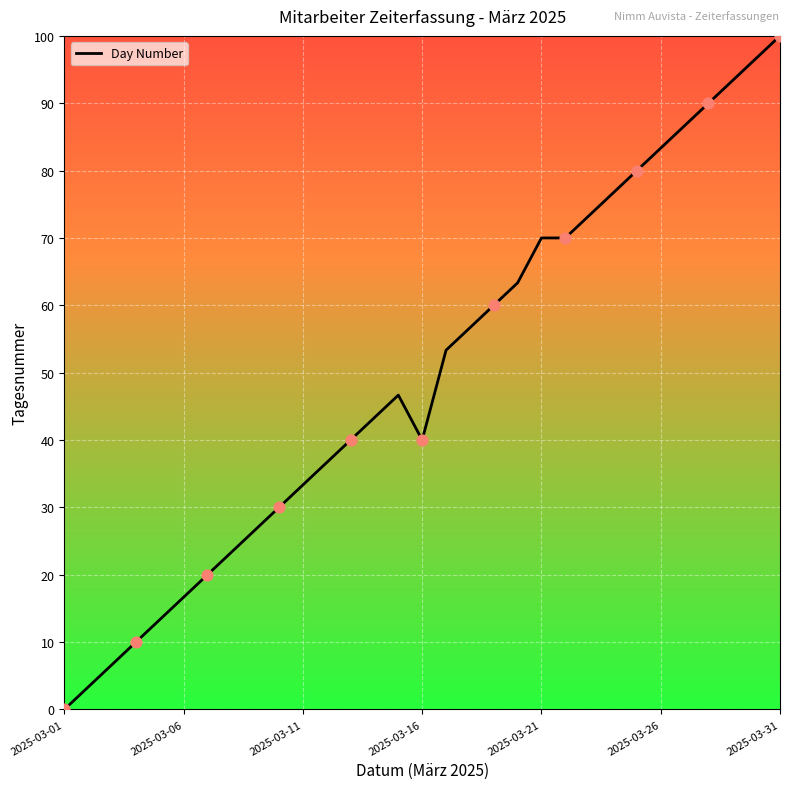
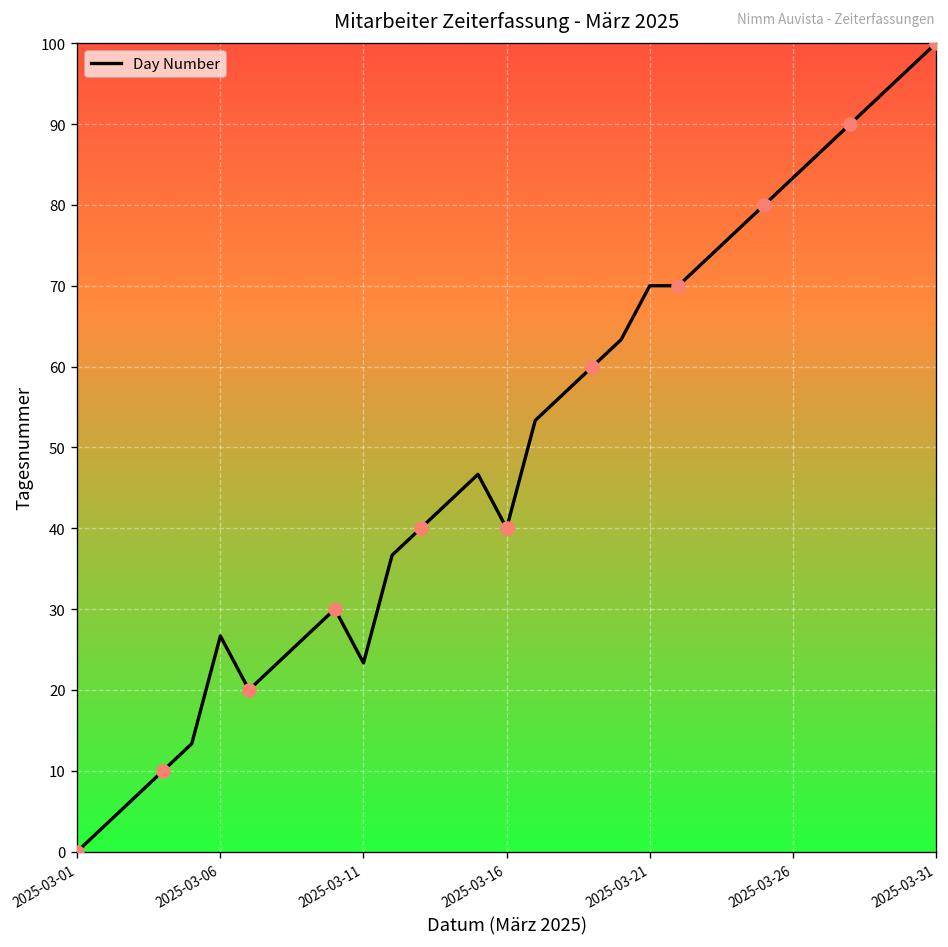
  {
    "Day Number": {
-     "2025-03-06": 17,
-     "2025-03-11": 33,
+     "2025-03-06": 27,
+     "2025-03-11": 23,
      "2025-03-21": 70,
      "2025-03-26": 83
    }
  }
